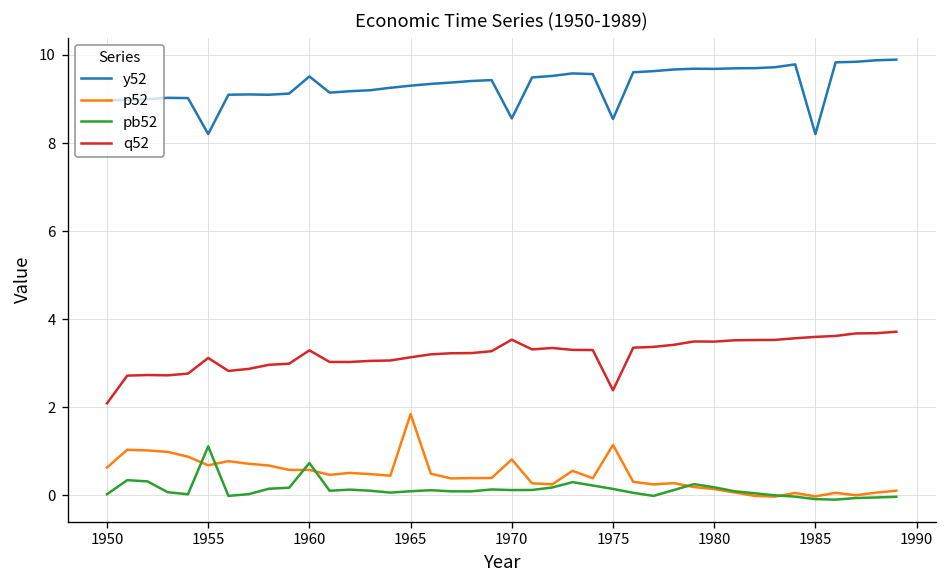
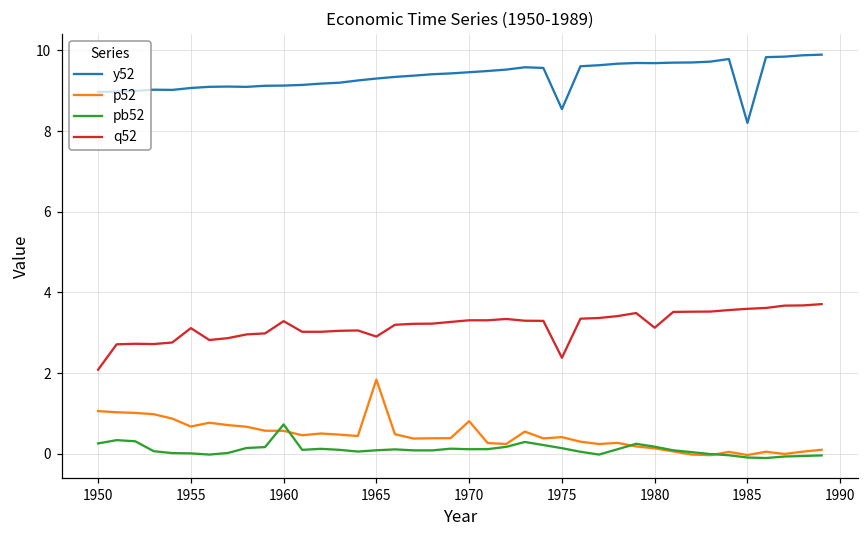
  {
    "y52": {
-     "1955": 8.2,
-     "1960": 9.5,
+     "1955": 9.1,
+     "1960": 9.1,
      "1965": 9.3,
-     "1970": 8.6,
+     "1970": 9.5,
      "1975": 8.5,
      "1980": 9.7,
      "1985": 8.2
    },
    "p52": {
-     "1950": 0.6,
+     "1950": 1.1,
      "1955": 0.7,
      "1960": 0.6,
      "1965": 1.8,
      "1970": 0.8,
-     "1975": 1.1
+     "1975": 0.4
    },
    "pb52": {
-     "1950": 0.0,
-     "1955": 1.1,
+     "1950": 0.3,
+     "1955": 0.0,
      "1960": 0.7,
      "1965": 0.1,
      "1970": 0.1,
      "1975": 0.1
    },
    "q52": {
      "1950": 2.1,
      "1955": 3.1,
      "1960": 3.3,
-     "1965": 3.1,
-     "1970": 3.5,
+     "1965": 2.9,
+     "1970": 3.3,
      "1975": 2.4,
-     "1980": 3.5,
+     "1980": 3.1,
      "1985": 3.6
    }
  }
